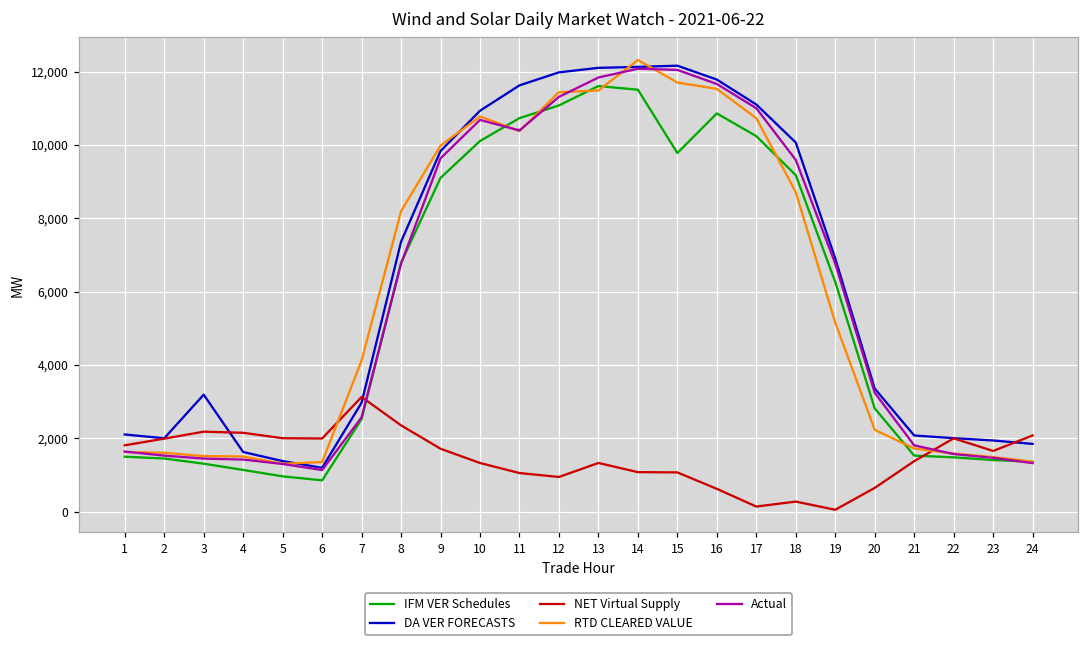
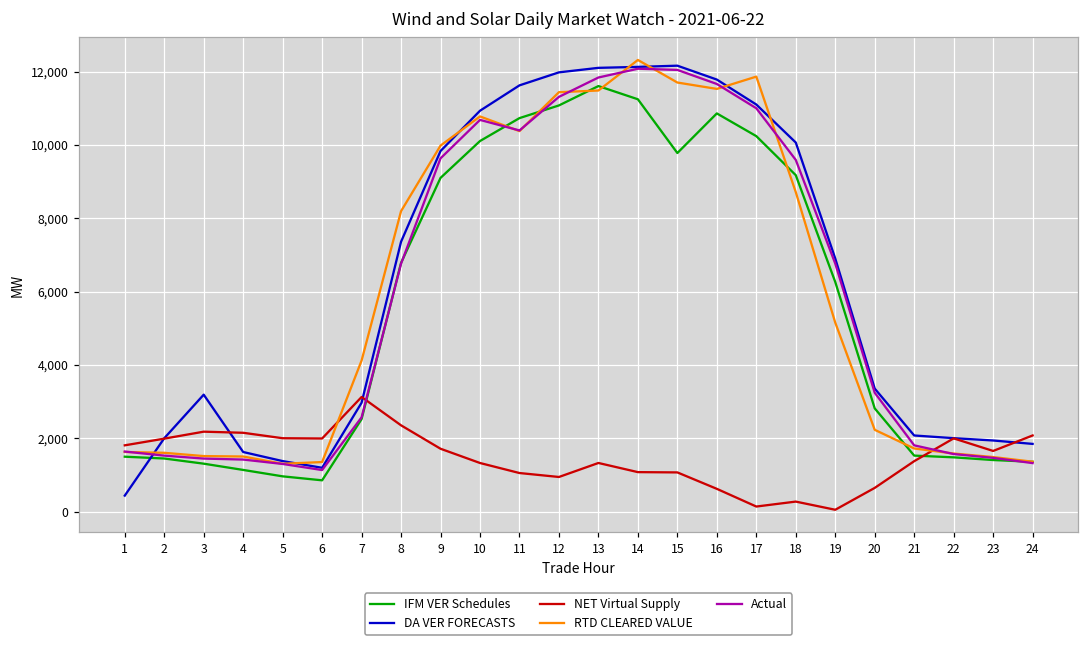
  {
    "IFM VER Schedules": {
      "1": "1,500",
      "2": "1,500",
      "3": "1,300",
      "4": "1,100",
      "5": "1,000",
      "6": "900",
      "9": "9,100",
      "10": "10,100",
      "11": "10,700",
      "12": "11,100",
      "13": "11,600",
-     "14": "11,500",
+     "14": "11,200",
      "15": "9,800",
      "16": "10,900",
      "17": "10,200",
      "18": "9,200",
      "19": "6,300",
      "20": "2,800",
      "21": "1,500",
      "22": "1,500"
    },
    "DA VER FORECASTS": {
-     "1": "2,100",
+     "1": "400",
      "3": "3,200",
      "4": "1,600",
      "7": "3,000",
      "8": "7,400",
      "9": "9,800",
      "10": "10,900",
      "11": "11,600",
      "12": "12,000",
      "13": "12,100",
      "15": "12,200",
      "16": "11,800",
      "17": "11,100",
      "18": "10,100",
      "19": "6,900",
      "20": "3,400",
      "21": "2,100",
      "23": "1,900",
      "24": "1,900"
    },
    "NET Virtual Supply": {
      "1": "1,800",
      "3": "2,200",
      "4": "2,200",
      "5": "2,000",
      "6": "2,000",
      "7": "3,100",
      "8": "2,400",
      "9": "1,700",
      "10": "1,300",
      "11": "1,100",
      "12": "900",
      "13": "1,300",
      "14": "1,100",
      "15": "1,100",
      "16": "600",
      "17": "100",
      "18": "300",
      "19": "100",
      "20": "700",
      "21": "1,400",
      "23": "1,700",
      "24": "2,100"
    },
    "RTD CLEARED VALUE": {
      "2": "1,600",
      "4": "1,500",
      "6": "1,400",
      "7": "4,100",
      "8": "8,200",
      "9": "10,000",
      "10": "10,800",
      "12": "11,400",
      "13": "11,500",
      "14": "12,300",
      "15": "11,700",
      "16": "11,500",
-     "17": "10,700",
+     "17": "11,900",
      "18": "8,700",
      "19": "5,200",
      "20": "2,200",
      "21": "1,700"
    },
    "Actual": {
      "2": "1,500",
      "4": "1,400",
      "9": "9,600",
      "10": "10,700",
      "12": "11,300",
      "13": "11,800",
      "15": "12,000",
      "16": "11,700",
      "17": "11,000",
      "18": "9,600",
      "19": "6,800",
      "20": "3,200",
      "21": "1,800"
    }
  }
